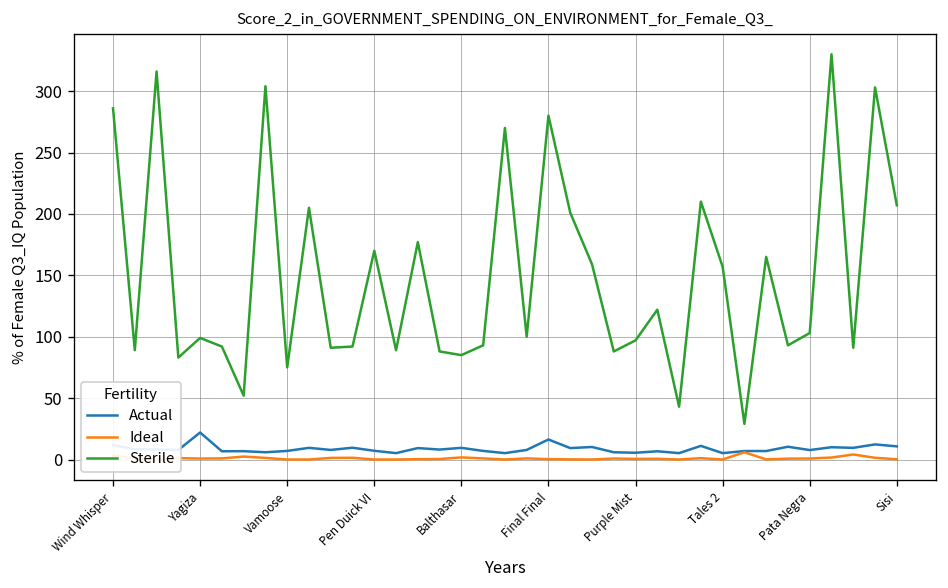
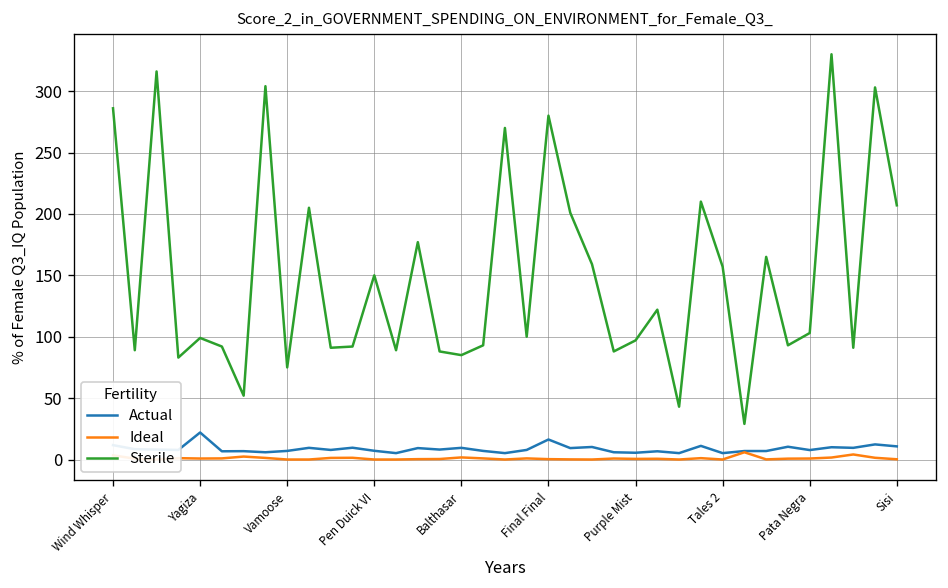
  {
    "Actual": {
      "Yagiza": 22,
      "Vamoose": 7,
      "Pen Duick VI": 7,
      "Balthasar": 10,
      "Final Final": 16,
      "Purple Mist": 6,
      "Tales 2": 5,
      "Pata Negra": 8,
      "Sisi": 11
    },
    "Ideal": {
      "Yagiza": 1,
      "Vamoose": 0,
      "Pen Duick VI": 0,
      "Balthasar": 2,
      "Final Final": 0,
      "Purple Mist": 1,
      "Tales 2": 0,
      "Pata Negra": 1,
      "Sisi": 0
    },
    "Sterile": {
      "Wind Whisper": 286,
      "Yagiza": 99,
      "Vamoose": 75,
-     "Pen Duick VI": 170,
+     "Pen Duick VI": 150,
      "Balthasar": 85,
      "Final Final": 280,
      "Purple Mist": 97,
      "Tales 2": 157,
      "Pata Negra": 103,
      "Sisi": 207
    }
  }
